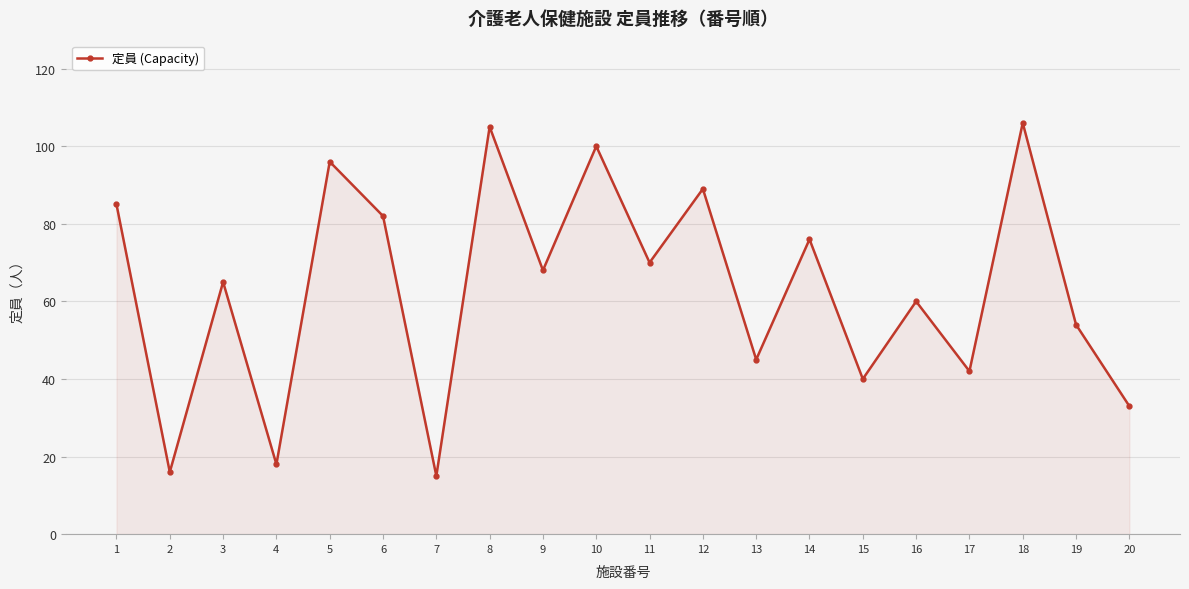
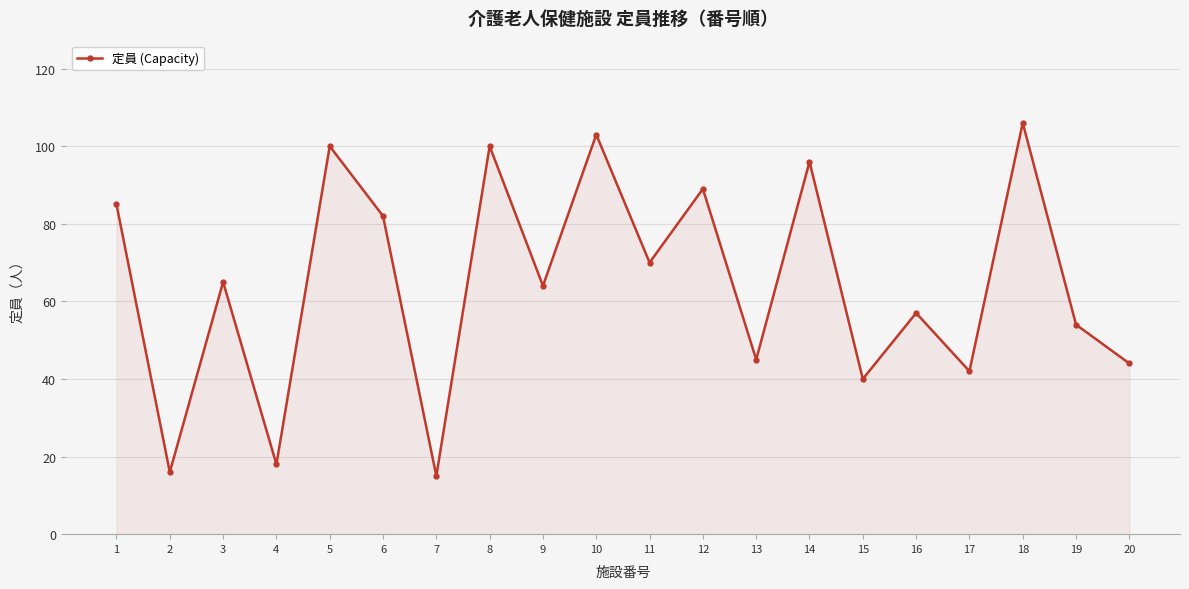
  {
    "1": 85,
    "2": 16,
    "3": 65,
    "4": 18,
-   "5": 96,
+   "5": 100,
    "6": 82,
    "7": 15,
-   "8": 105,
-   "9": 68,
-   "10": 100,
+   "8": 100,
+   "9": 64,
+   "10": 103,
    "11": 70,
    "12": 89,
    "13": 45,
-   "14": 76,
+   "14": 96,
    "15": 40,
-   "16": 60,
+   "16": 57,
    "17": 42,
    "18": 106,
    "19": 54,
-   "20": 33
+   "20": 44
  }
